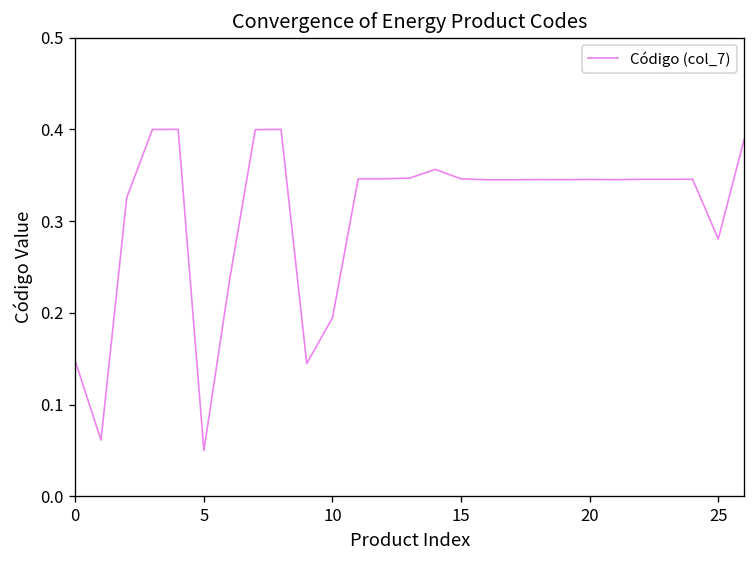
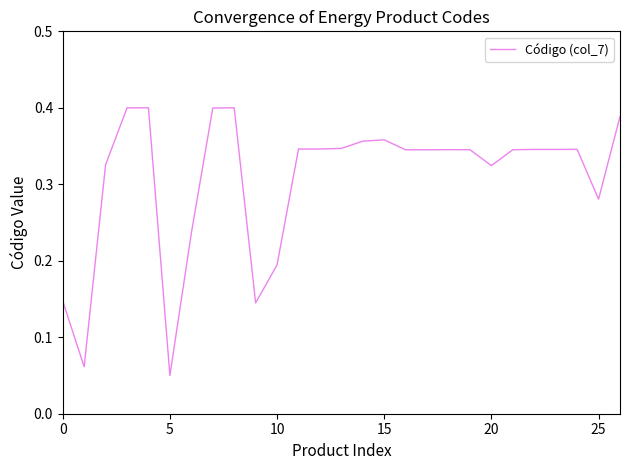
  {
    "0": 0.15,
    "5": 0.05,
    "10": 0.19,
-   "15": 0.35,
-   "20": 0.35,
+   "15": 0.36,
+   "20": 0.32,
    "25": 0.28
  }
